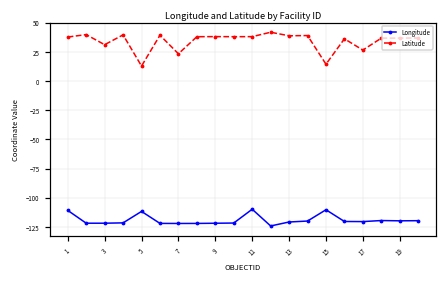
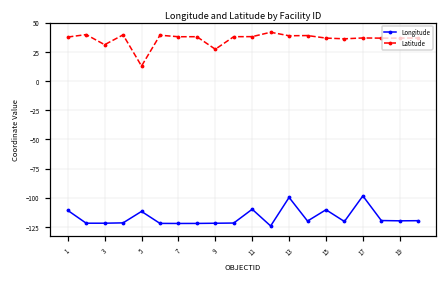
  {
    "Longitude": {
      "1": -111,
      "3": -122,
      "5": -112,
      "7": -122,
      "9": -122,
      "11": -110,
-     "13": -121,
+     "13": -100,
      "15": -110,
-     "17": -120,
+     "17": -98,
      "19": -120
    },
    "Latitude": {
      "1": 38,
      "3": 31,
      "5": 13,
-     "7": 23,
-     "9": 38,
+     "7": 38,
+     "9": 27,
      "11": 38,
      "13": 39,
-     "15": 14,
-     "17": 26
+     "15": 37,
+     "17": 37
    }
  }
